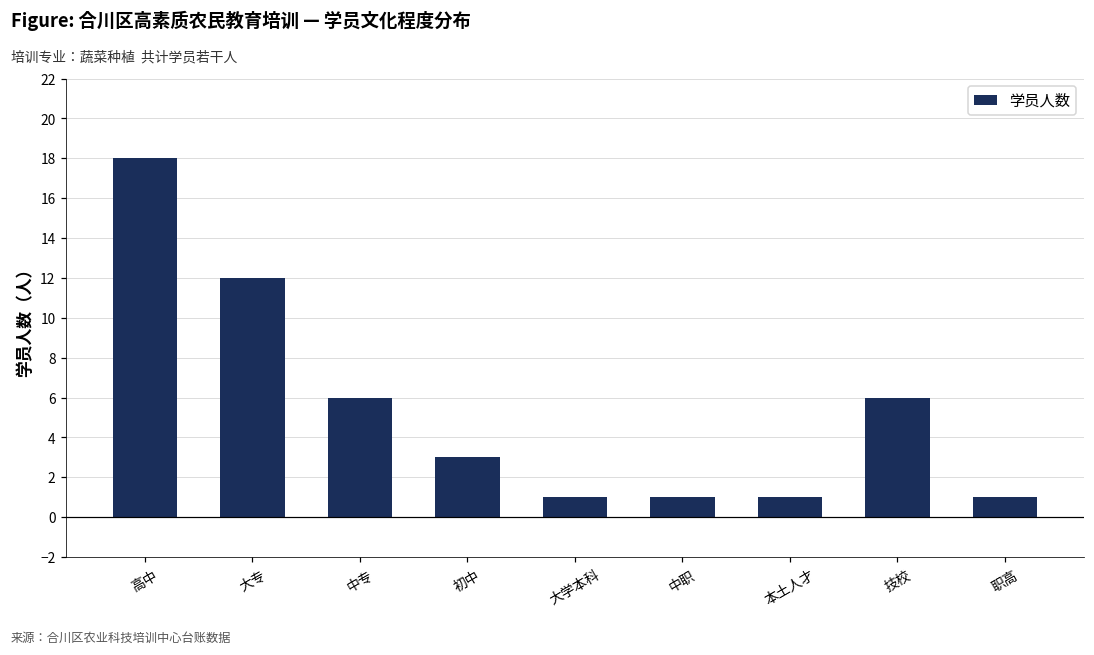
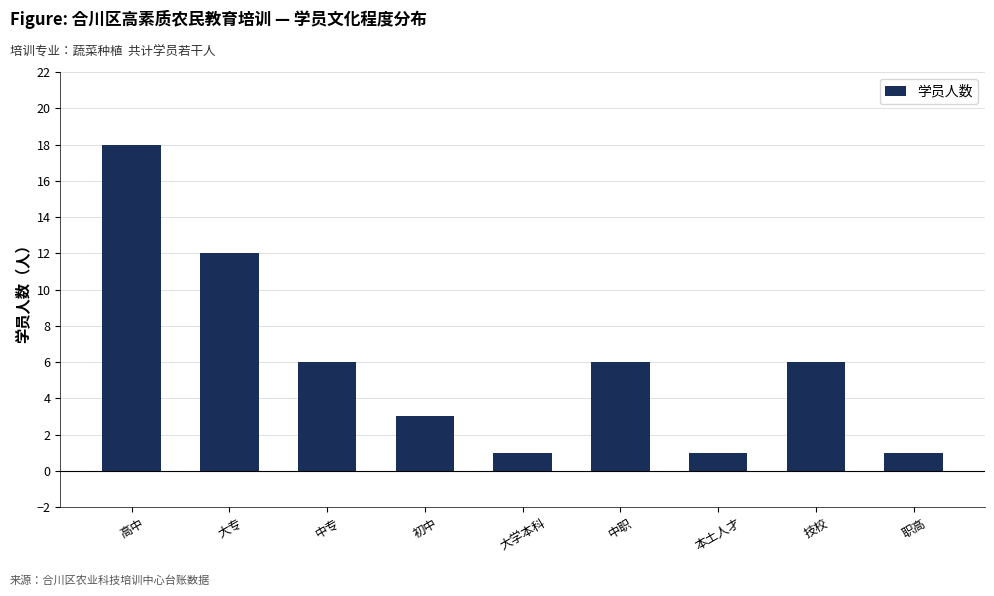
  {
    "高中": 18,
    "大专": 12,
    "中专": 6,
    "初中": 3,
    "大学本科": 1,
-   "中职": 1,
+   "中职": 6,
    "本土人才": 1,
    "技校": 6,
    "职高": 1
  }
